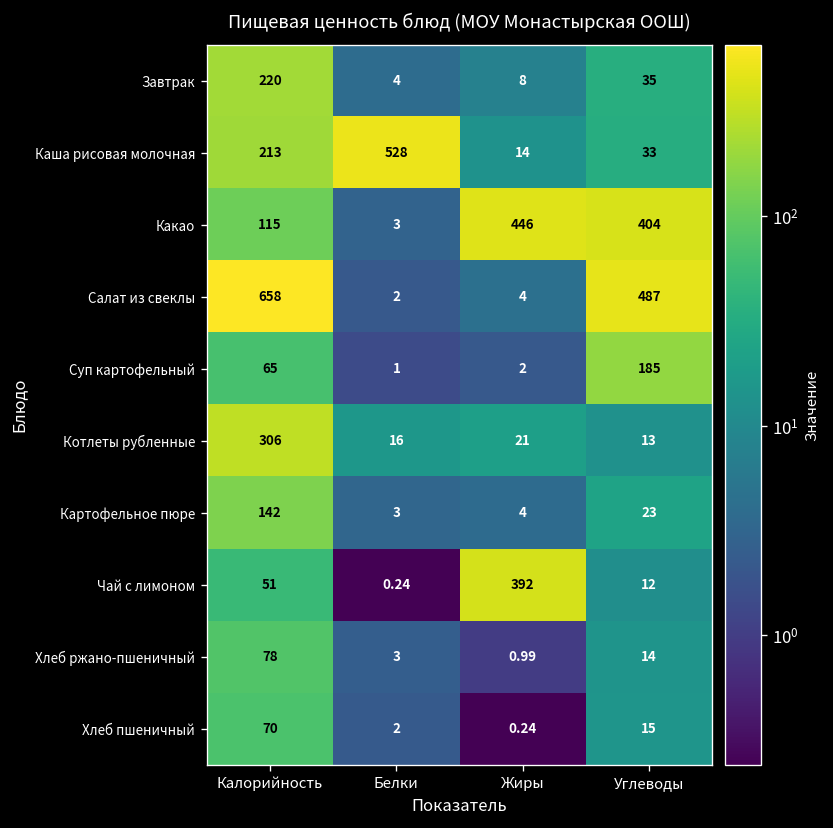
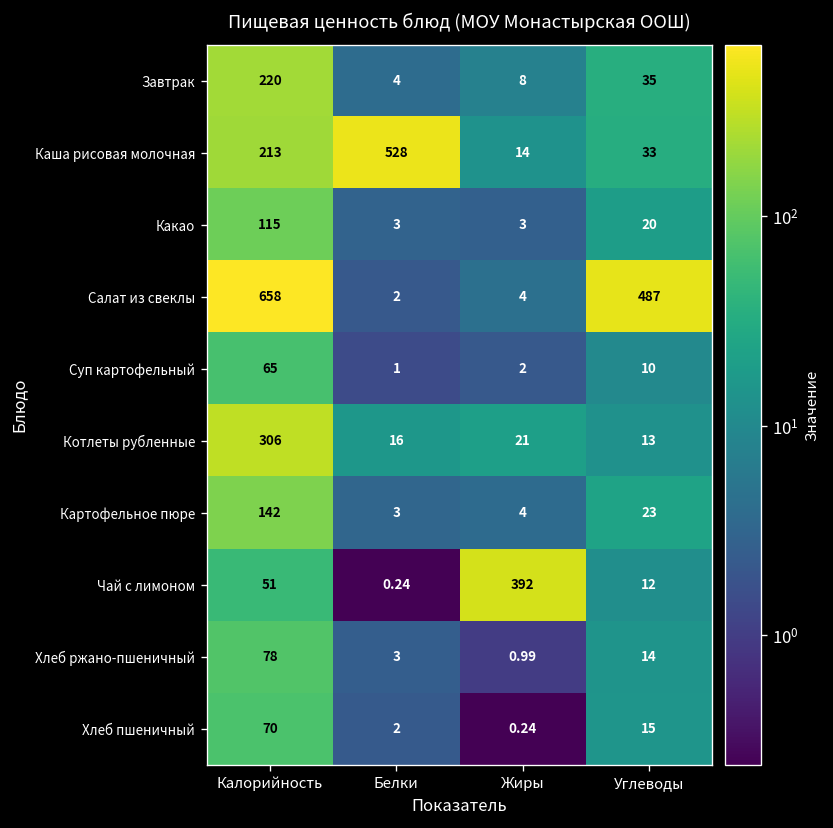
  {
    "Завтрак": {
      "Калорийность": 220,
      "Белки": 4,
      "Жиры": 8,
      "Углеводы": 35
    },
    "Каша рисовая молочная": {
      "Калорийность": 213,
      "Белки": 528,
      "Жиры": 14,
      "Углеводы": 33
    },
    "Какао": {
      "Калорийность": 115,
      "Белки": 3,
-     "Жиры": 446,
-     "Углеводы": 404
+     "Жиры": 3,
+     "Углеводы": 20
    },
    "Салат из свеклы": {
      "Калорийность": 658,
      "Белки": 2,
      "Жиры": 4,
      "Углеводы": 487
    },
    "Суп картофельный": {
      "Калорийность": 65,
      "Белки": 1,
      "Жиры": 2,
-     "Углеводы": 185
+     "Углеводы": 10
    },
    "Котлеты рубленные": {
      "Калорийность": 306,
      "Белки": 16,
      "Жиры": 21,
      "Углеводы": 13
    },
    "Картофельное пюре": {
      "Калорийность": 142,
      "Белки": 3,
      "Жиры": 4,
      "Углеводы": 23
    },
    "Чай с лимоном": {
      "Калорийность": 51,
      "Белки": 0.24,
      "Жиры": 392,
      "Углеводы": 12
    },
    "Хлеб ржано-пшеничный": {
      "Калорийность": 78,
      "Белки": 3,
      "Жиры": 0.99,
      "Углеводы": 14
    },
    "Хлеб пшеничный": {
      "Калорийность": 70,
      "Белки": 2,
      "Жиры": 0.24,
      "Углеводы": 15
    }
  }
